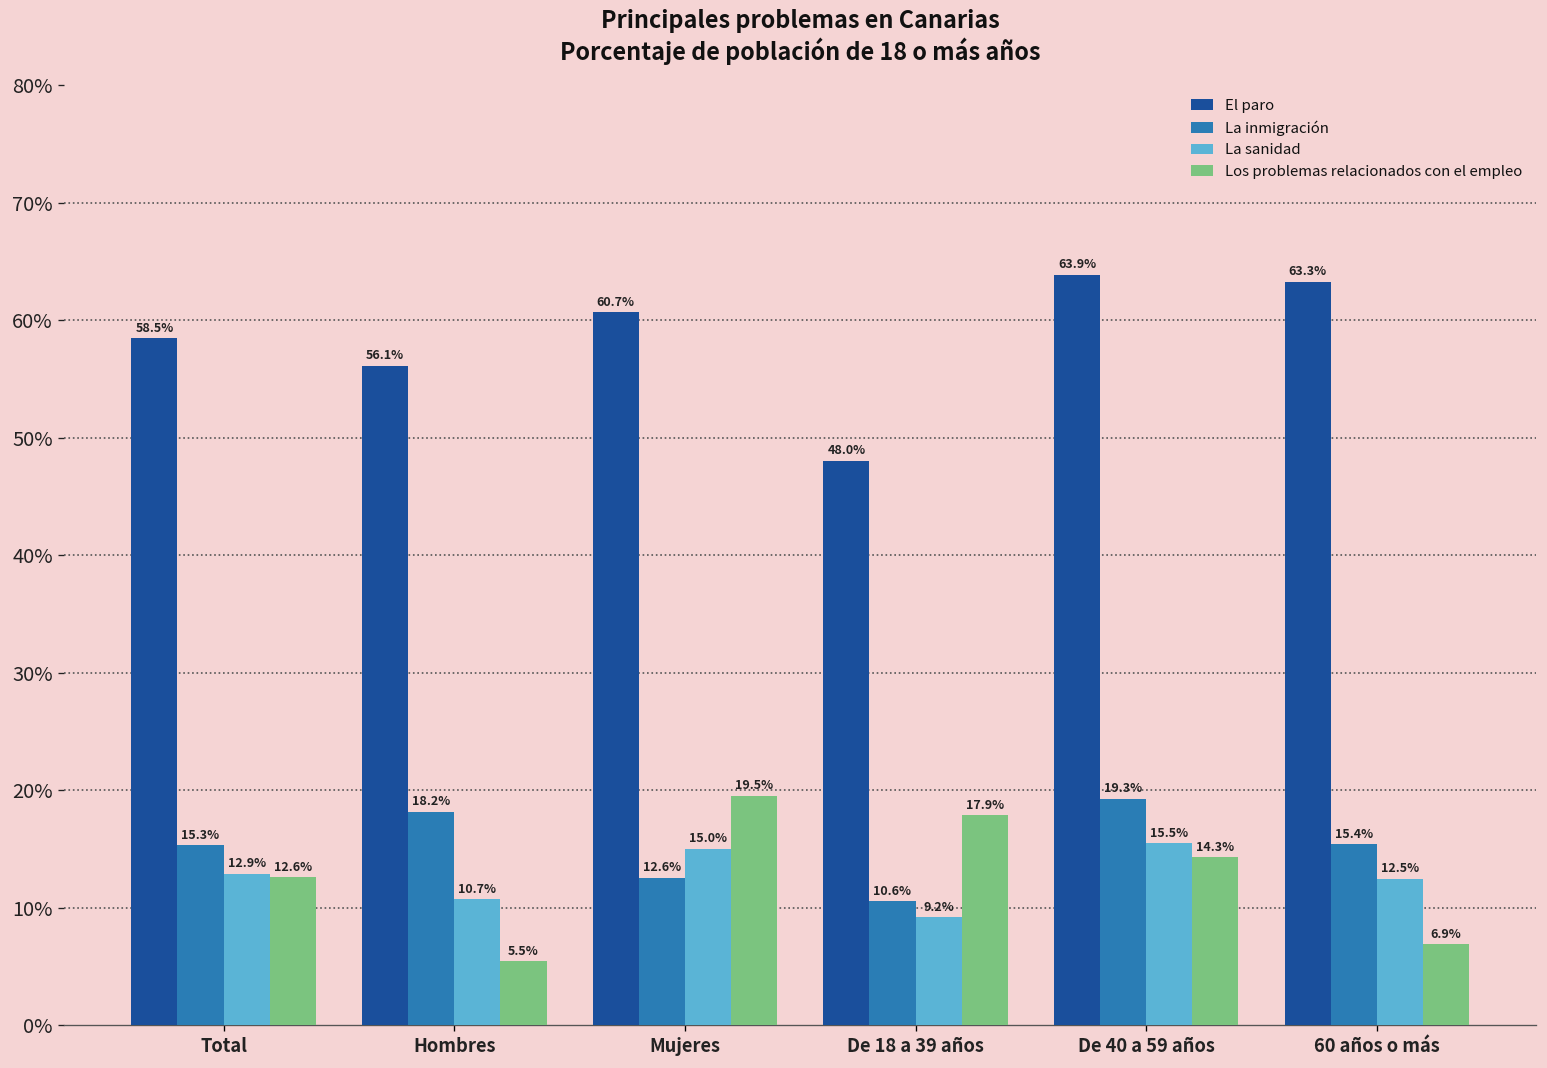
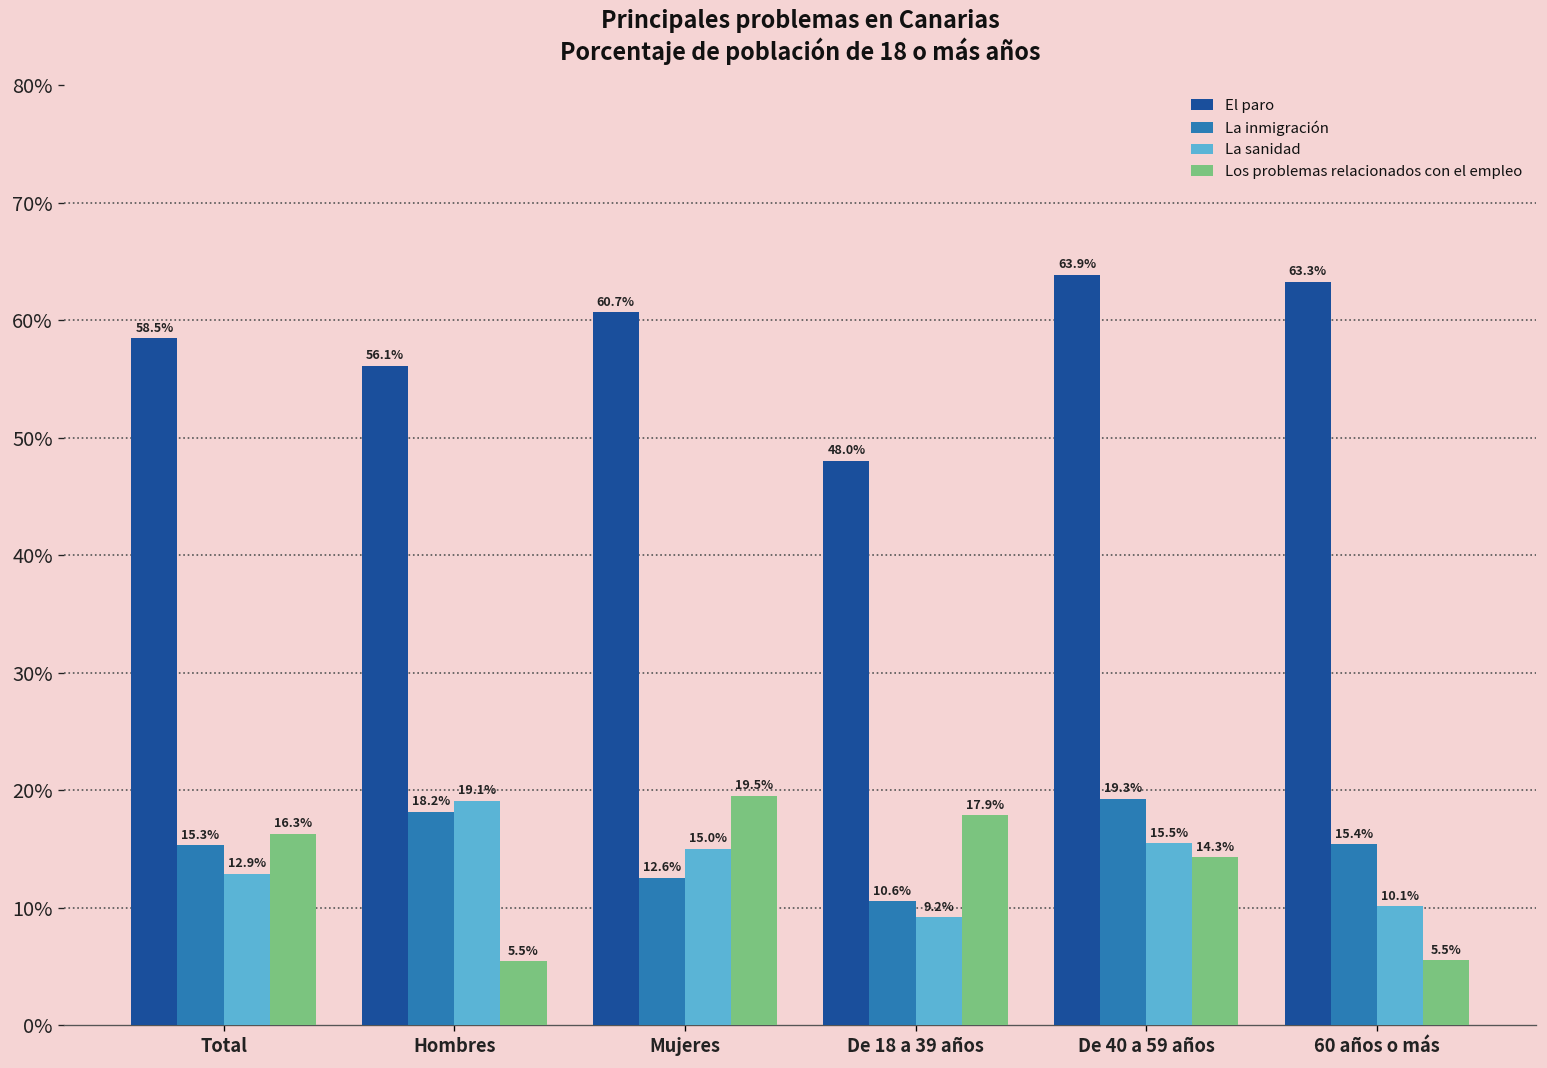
  {
    "La sanidad": {
      "Total": "12.9%",
-     "Hombres": "10.7%",
+     "Hombres": "19.1%",
      "Mujeres": "15.0%",
      "De 18 a 39 años": "9.2%",
      "De 40 a 59 años": "15.5%",
-     "60 años o más": "12.5%"
+     "60 años o más": "10.1%"
    },
    "Los problemas relacionados con el empleo": {
-     "Total": "12.6%",
+     "Total": "16.3%",
      "Hombres": "5.5%",
      "Mujeres": "19.5%",
      "De 18 a 39 años": "17.9%",
      "De 40 a 59 años": "14.3%",
-     "60 años o más": "6.9%"
+     "60 años o más": "5.5%"
    }
  }
